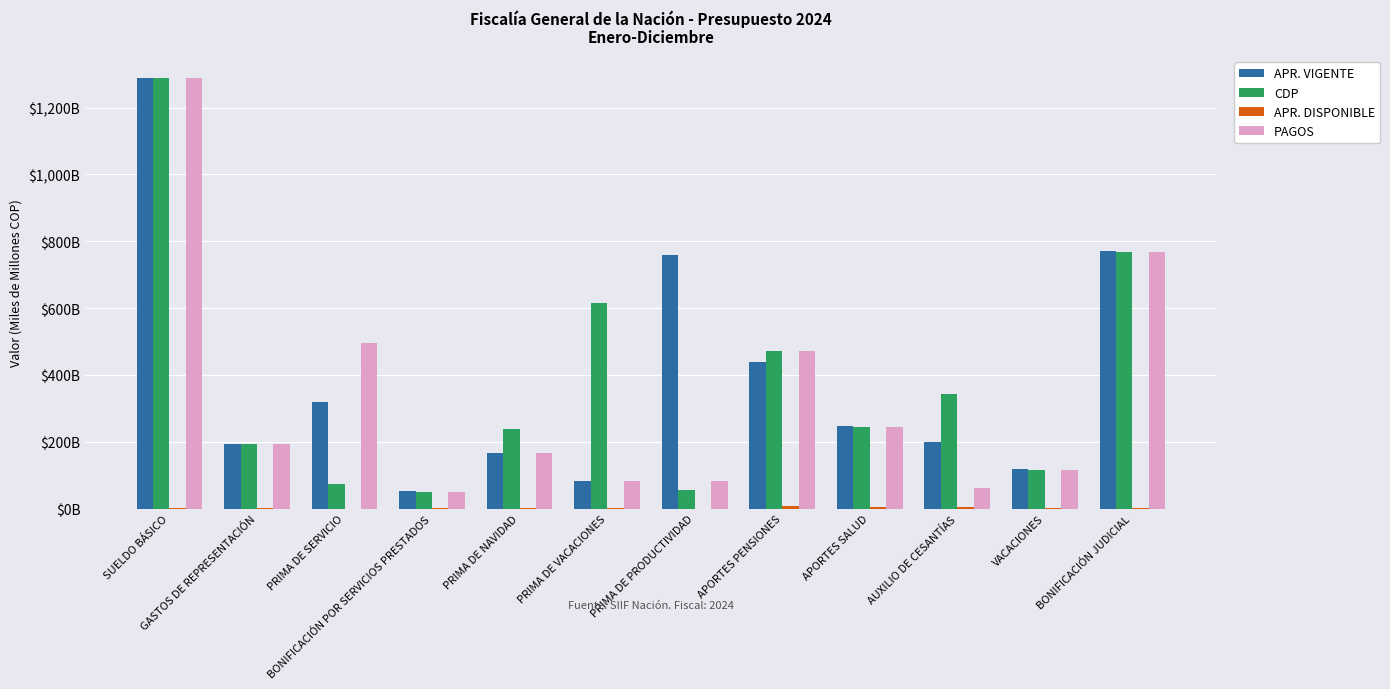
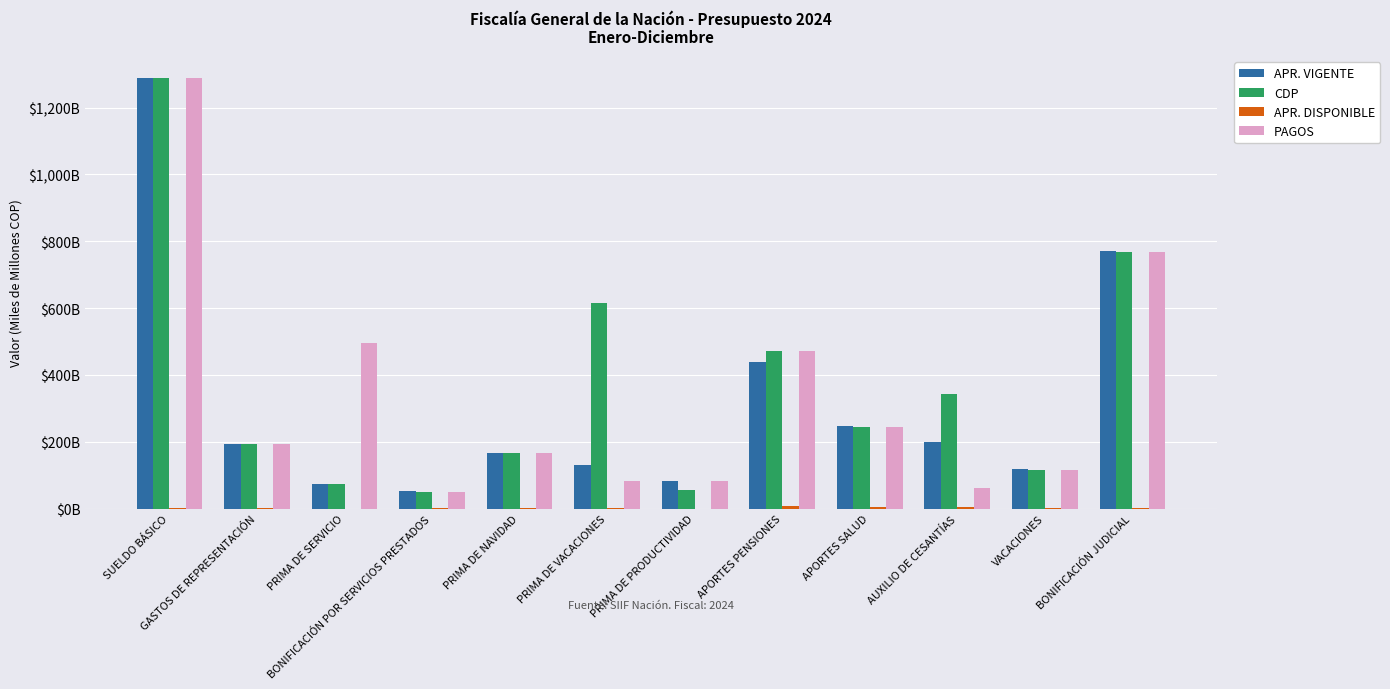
  {
    "APR. VIGENTE": {
      "SUELDO BÁSICO": "$1,290,000,000,000",
      "GASTOS DE REPRESENTACIÓN": "$190,000,000,000",
-     "PRIMA DE SERVICIO": "$320,000,000,000",
+     "PRIMA DE SERVICIO": "$70,000,000,000",
      "BONIFICACIÓN POR SERVICIOS PRESTADOS": "$50,000,000,000",
      "PRIMA DE NAVIDAD": "$170,000,000,000",
-     "PRIMA DE VACACIONES": "$80,000,000,000",
-     "PRIMA DE PRODUCTIVIDAD": "$760,000,000,000",
+     "PRIMA DE VACACIONES": "$130,000,000,000",
+     "PRIMA DE PRODUCTIVIDAD": "$80,000,000,000",
      "APORTES PENSIONES": "$440,000,000,000",
      "APORTES SALUD": "$250,000,000,000",
      "AUXILIO DE CESANTÍAS": "$200,000,000,000",
      "VACACIONES": "$120,000,000,000",
      "BONIFICACIÓN JUDICIAL": "$770,000,000,000"
    },
    "CDP": {
      "SUELDO BÁSICO": "$1,290,000,000,000",
      "GASTOS DE REPRESENTACIÓN": "$190,000,000,000",
      "PRIMA DE SERVICIO": "$70,000,000,000",
      "BONIFICACIÓN POR SERVICIOS PRESTADOS": "$50,000,000,000",
-     "PRIMA DE NAVIDAD": "$240,000,000,000",
+     "PRIMA DE NAVIDAD": "$170,000,000,000",
      "PRIMA DE VACACIONES": "$610,000,000,000",
      "PRIMA DE PRODUCTIVIDAD": "$60,000,000,000",
      "APORTES PENSIONES": "$470,000,000,000",
      "APORTES SALUD": "$240,000,000,000",
      "AUXILIO DE CESANTÍAS": "$340,000,000,000",
      "VACACIONES": "$120,000,000,000",
      "BONIFICACIÓN JUDICIAL": "$770,000,000,000"
    },
    "PAGOS": {
      "SUELDO BÁSICO": "$1,290,000,000,000",
      "GASTOS DE REPRESENTACIÓN": "$190,000,000,000",
      "PRIMA DE SERVICIO": "$500,000,000,000",
      "BONIFICACIÓN POR SERVICIOS PRESTADOS": "$50,000,000,000",
      "PRIMA DE NAVIDAD": "$170,000,000,000",
      "PRIMA DE VACACIONES": "$80,000,000,000",
      "PRIMA DE PRODUCTIVIDAD": "$80,000,000,000",
      "APORTES PENSIONES": "$470,000,000,000",
      "APORTES SALUD": "$240,000,000,000",
      "AUXILIO DE CESANTÍAS": "$60,000,000,000",
      "VACACIONES": "$120,000,000,000",
      "BONIFICACIÓN JUDICIAL": "$770,000,000,000"
    }
  }
